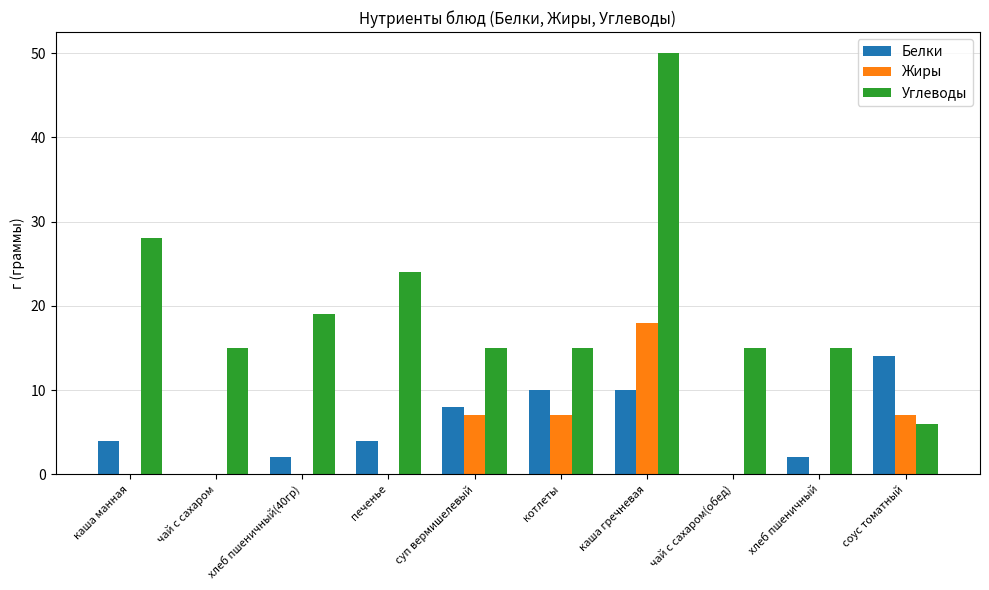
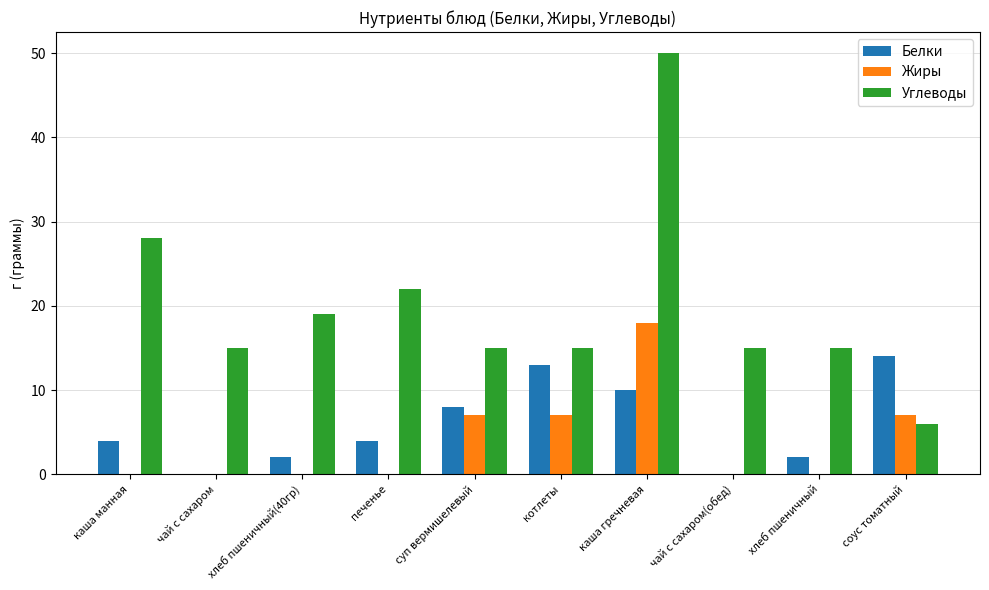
  {
    "Белки": {
      "каша манная": 4,
      "чай с сахаром": 0,
      "хлеб пшеничный(40гр)": 2,
      "печенье": 4,
      "суп вермишелевый": 8,
-     "котлеты": 10,
+     "котлеты": 13,
      "каша гречневая": 10,
      "чай с сахаром(обед)": 0,
      "хлеб пшеничный": 2,
      "соус томатный": 14
    },
    "Жиры": {
      "каша манная": 0,
      "чай с сахаром": 0,
      "хлеб пшеничный(40гр)": 0,
      "печенье": 0,
      "суп вермишелевый": 7,
      "котлеты": 7,
      "каша гречневая": 18,
      "чай с сахаром(обед)": 0,
      "хлеб пшеничный": 0,
      "соус томатный": 7
    },
    "Углеводы": {
      "каша манная": 28,
      "чай с сахаром": 15,
      "хлеб пшеничный(40гр)": 19,
-     "печенье": 24,
+     "печенье": 22,
      "суп вермишелевый": 15,
      "котлеты": 15,
      "каша гречневая": 50,
      "чай с сахаром(обед)": 15,
      "хлеб пшеничный": 15,
      "соус томатный": 6
    }
  }
